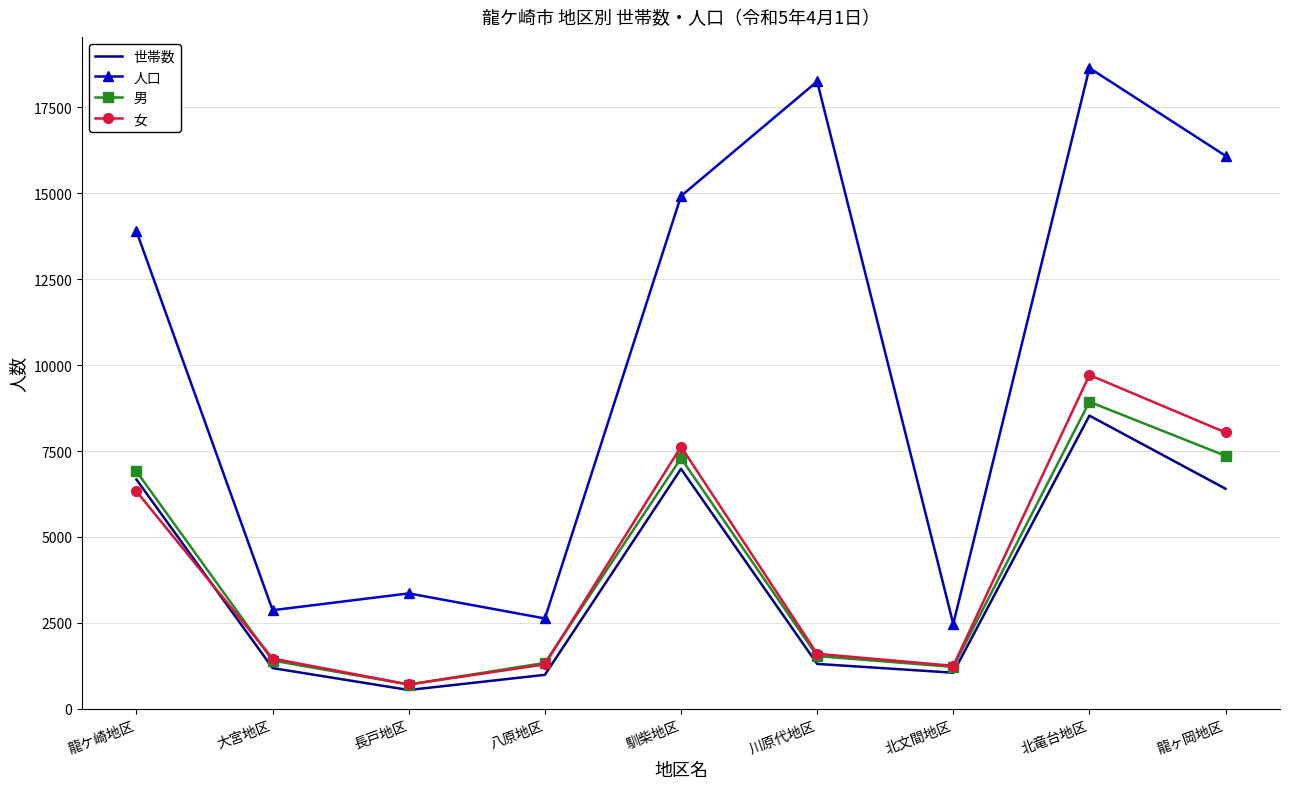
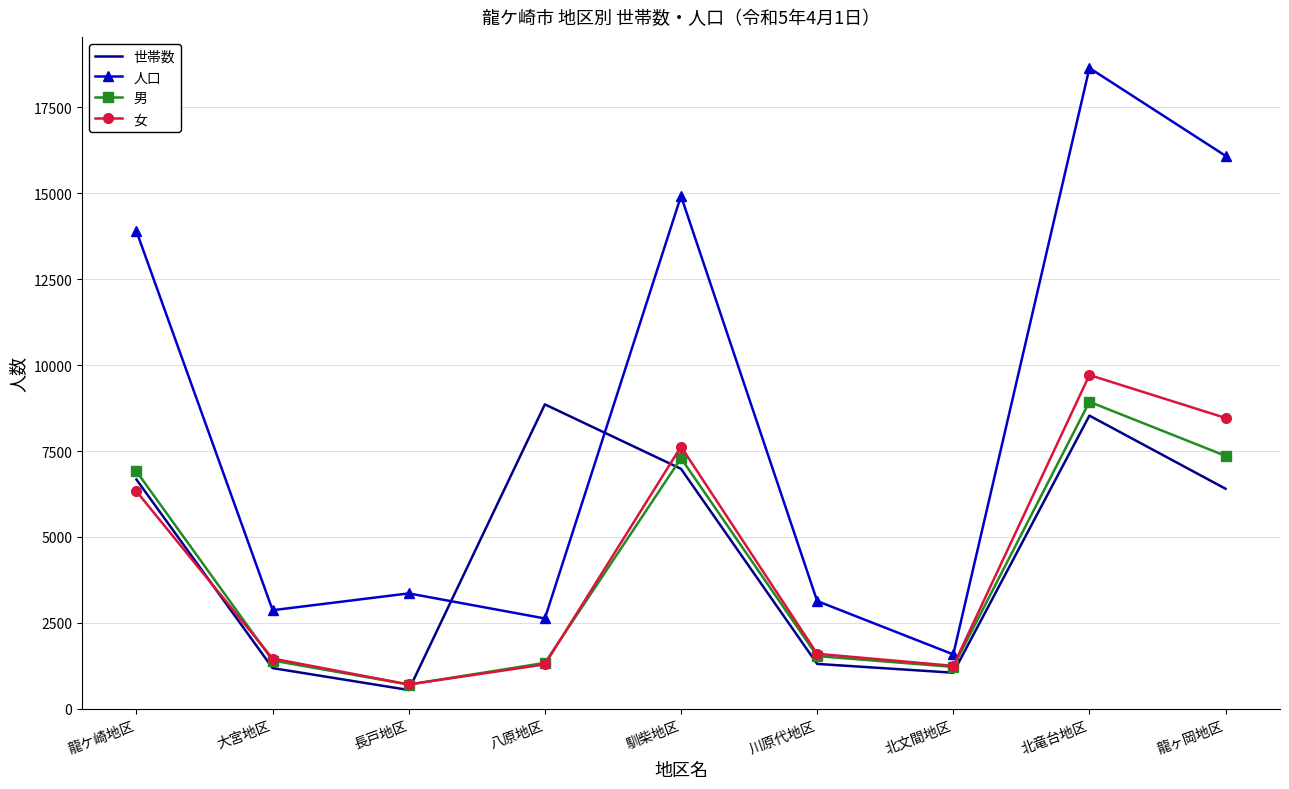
  {
    "世帯数": {
      "龍ケ崎地区": 6700,
      "大宮地区": 1200,
      "長戸地区": 500,
-     "八原地区": 1000,
+     "八原地区": 8900,
      "馴柴地区": 7000,
      "川原代地区": 1300,
      "北文間地区": 1100,
      "北竜台地区": 8500,
      "龍ヶ岡地区": 6400
    },
    "人口": {
      "龍ケ崎地区": 13900,
      "大宮地区": 2900,
      "長戸地区": 3400,
      "八原地区": 2600,
      "馴柴地区": 14900,
-     "川原代地区": 18200,
-     "北文間地区": 2500,
+     "川原代地区": 3100,
+     "北文間地区": 1600,
      "北竜台地区": 18600,
      "龍ヶ岡地区": 16100
    },
    "男": {
      "龍ケ崎地区": 6900,
      "馴柴地区": 7300,
      "北竜台地区": 8900,
      "龍ヶ岡地区": 7400
    },
    "女": {
      "龍ケ崎地区": 6300,
      "馴柴地区": 7600,
      "北竜台地区": 9700,
-     "龍ヶ岡地区": 8000
+     "龍ヶ岡地区": 8500
    }
  }
